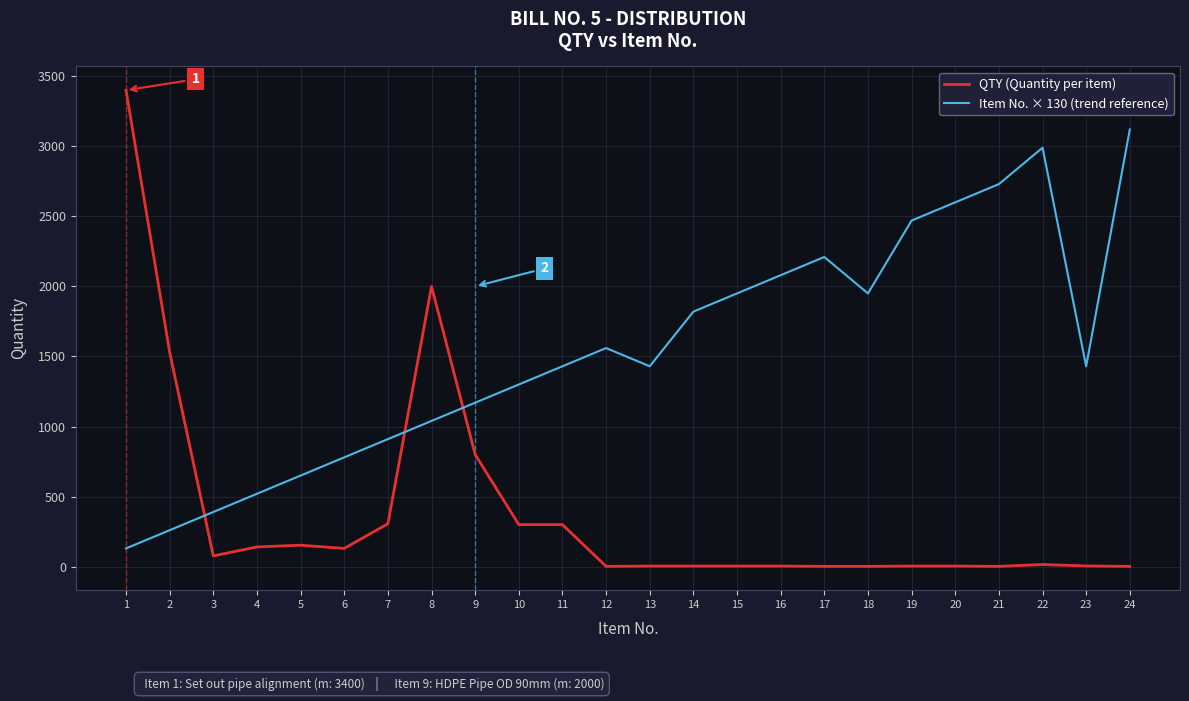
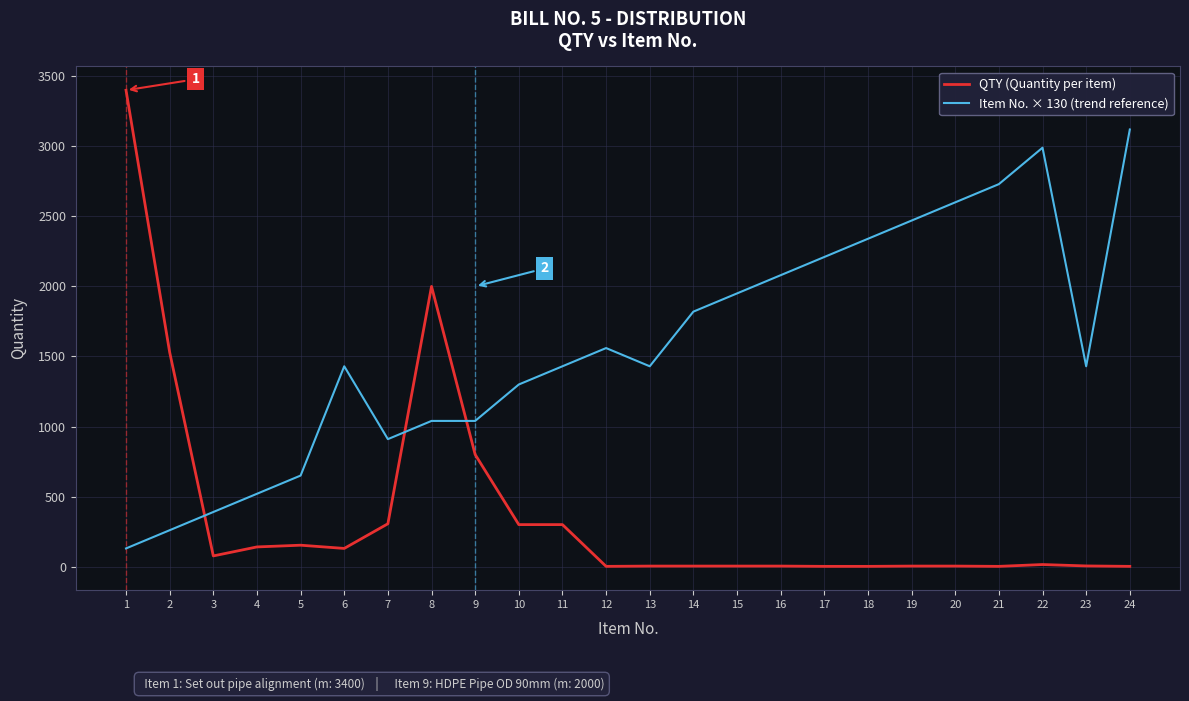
  {
    "QTY (Quantity per item)": {
      "2": 1530,
      "3": 80,
      "4": 140,
      "5": 150,
      "6": 130,
      "7": 310,
      "8": 2000,
      "9": 800,
      "10": 300,
      "11": 300,
      "12": 0,
      "13": 0,
      "14": 0,
      "15": 0,
      "16": 0,
      "17": 0,
      "18": 0,
      "19": 0,
      "20": 0,
      "21": 0,
      "22": 20,
      "23": 10,
      "24": 0
    },
    "Item No. × 130 (trend reference)": {
      "1": 130,
      "2": 260,
      "3": 390,
      "4": 520,
      "5": 650,
-     "6": 780,
+     "6": 1430,
      "7": 910,
      "8": 1040,
-     "9": 1170,
+     "9": 1040,
      "10": 1300,
      "11": 1430,
      "12": 1560,
      "13": 1430,
      "14": 1820,
      "15": 1950,
      "16": 2080,
      "17": 2210,
-     "18": 1950,
+     "18": 2340,
      "19": 2470,
      "20": 2600,
      "21": 2730,
      "22": 2990,
      "23": 1430,
      "24": 3120
    }
  }
